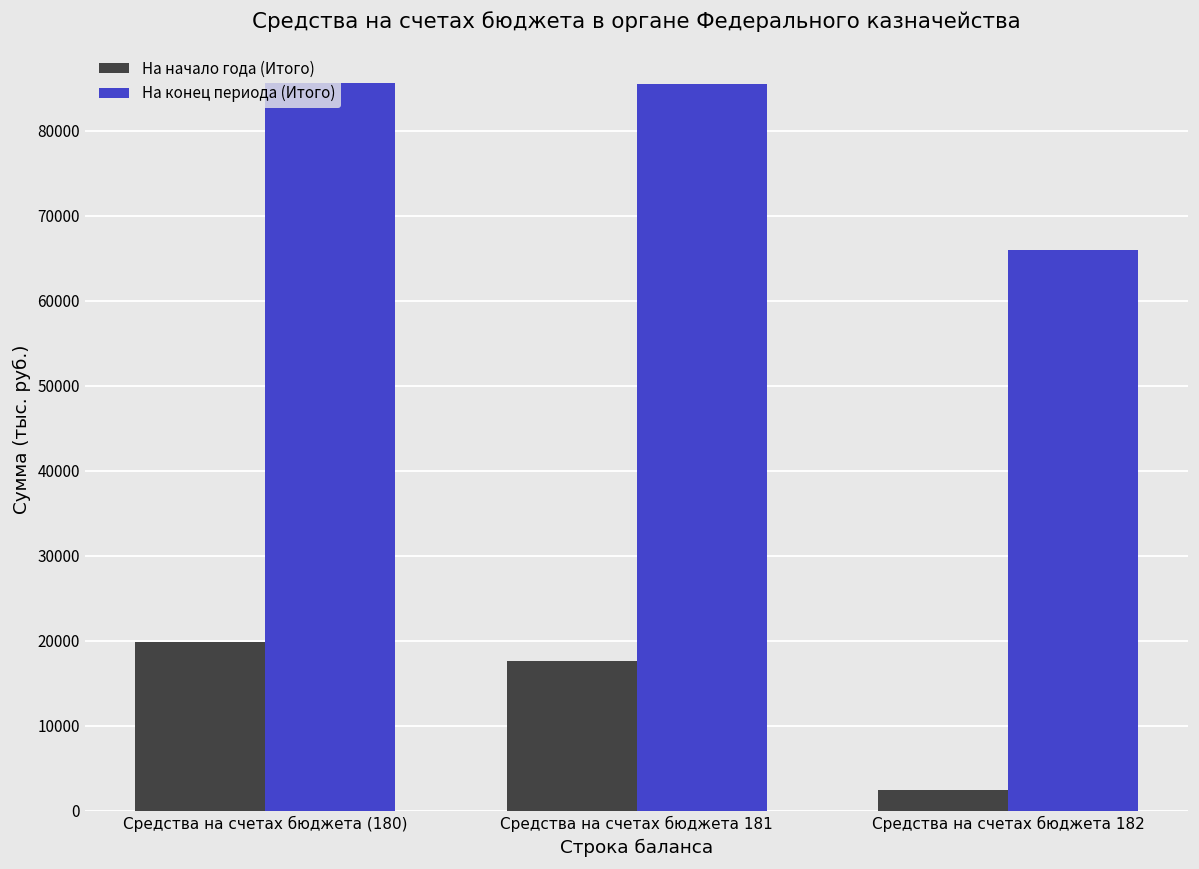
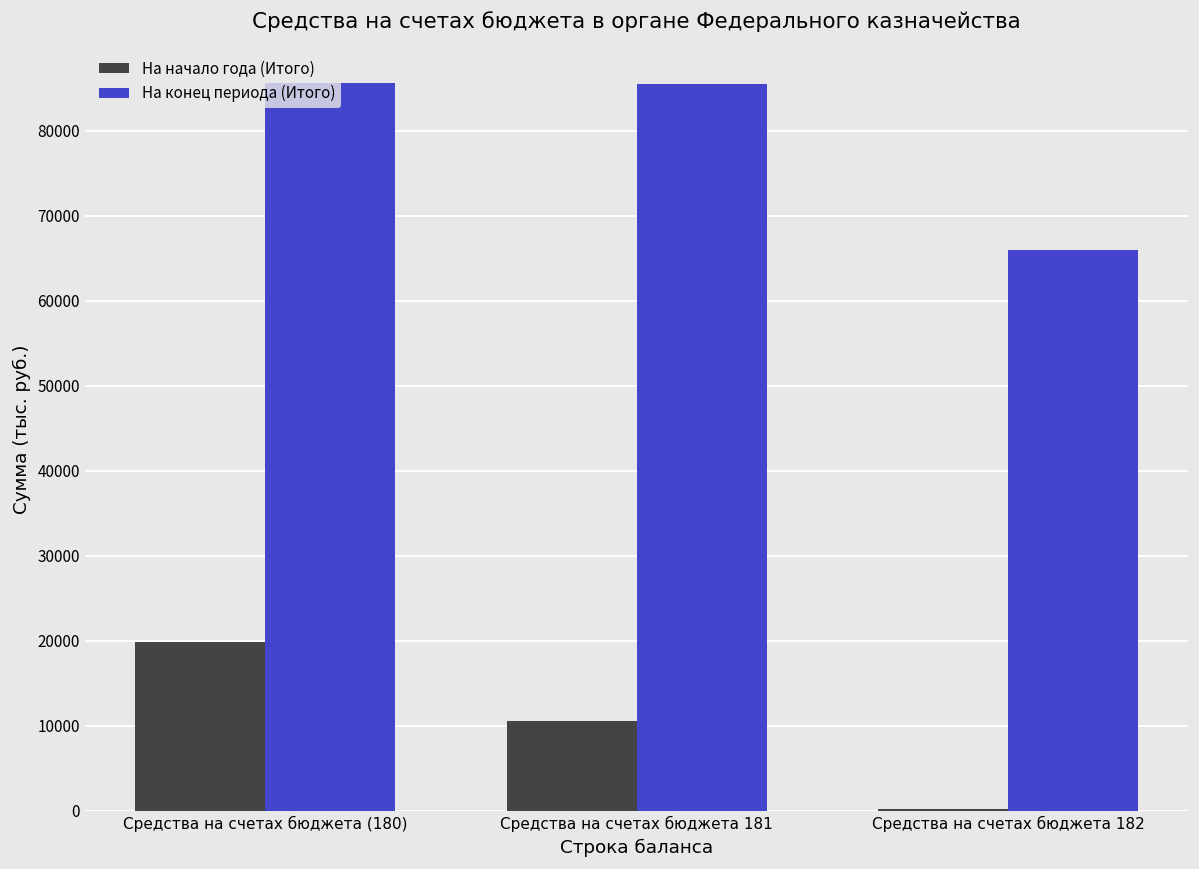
  {
    "На начало года (Итого)": {
      "Средства на счетах бюджета (180)": 20000,
-     "Средства на счетах бюджета 181": 18000,
-     "Средства на счетах бюджета 182": 2000
+     "Средства на счетах бюджета 181": 11000,
+     "Средства на счетах бюджета 182": 0
    },
    "На конец периода (Итого)": {
      "Средства на счетах бюджета 181": 85000,
      "Средства на счетах бюджета 182": 66000
    }
  }
